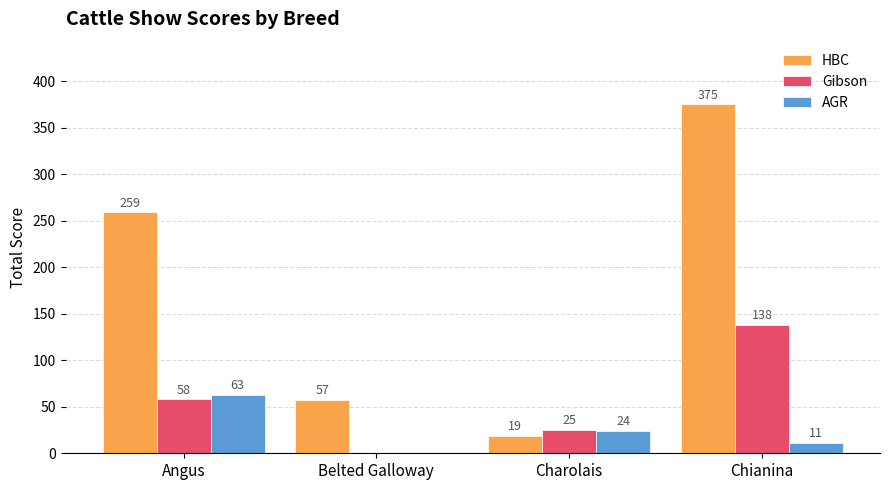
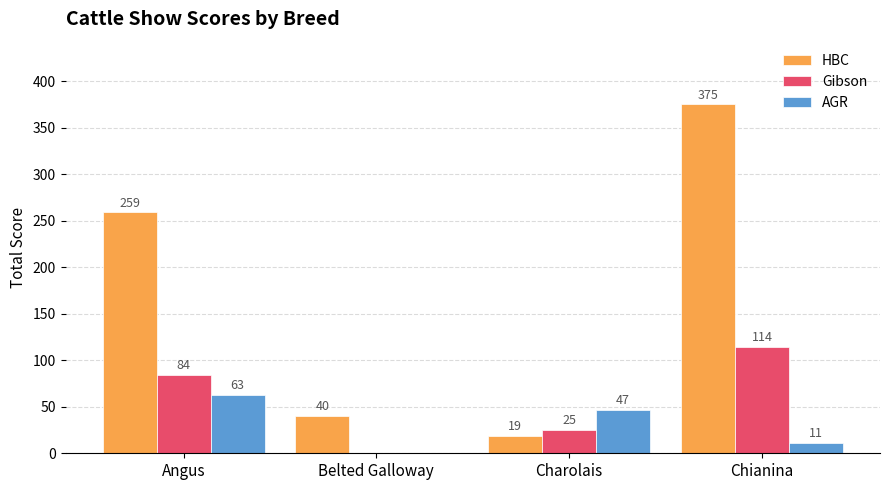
  {
    "HBC": {
      "Angus": 259,
-     "Belted Galloway": 57,
+     "Belted Galloway": 40,
      "Charolais": 19,
      "Chianina": 375
    },
    "Gibson": {
-     "Angus": 58,
+     "Angus": 84,
      "Charolais": 25,
-     "Chianina": 138
+     "Chianina": 114
    },
    "AGR": {
      "Angus": 63,
-     "Charolais": 24,
+     "Charolais": 47,
      "Chianina": 11
    }
  }
